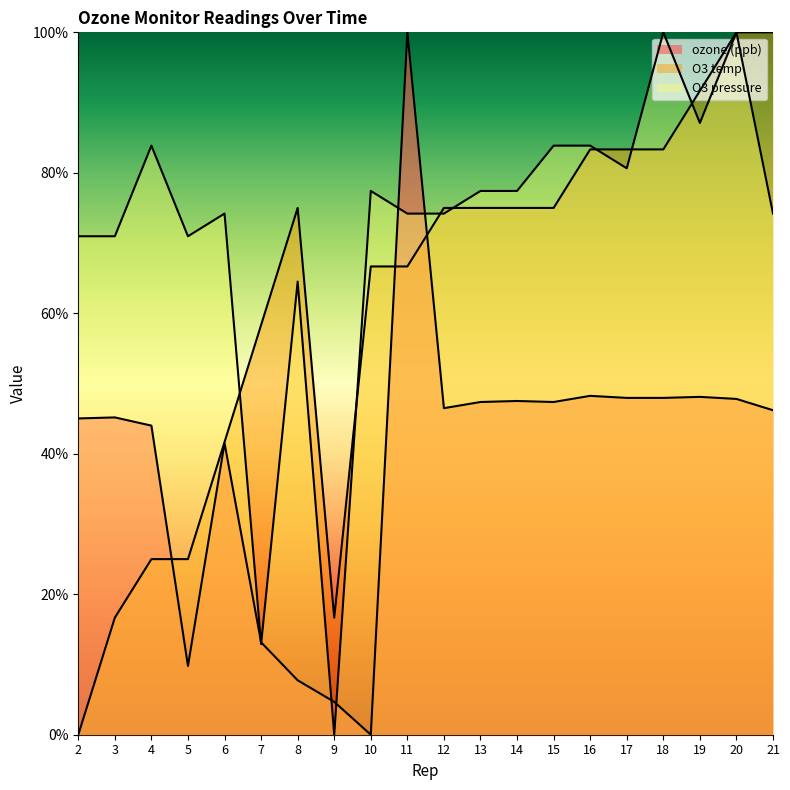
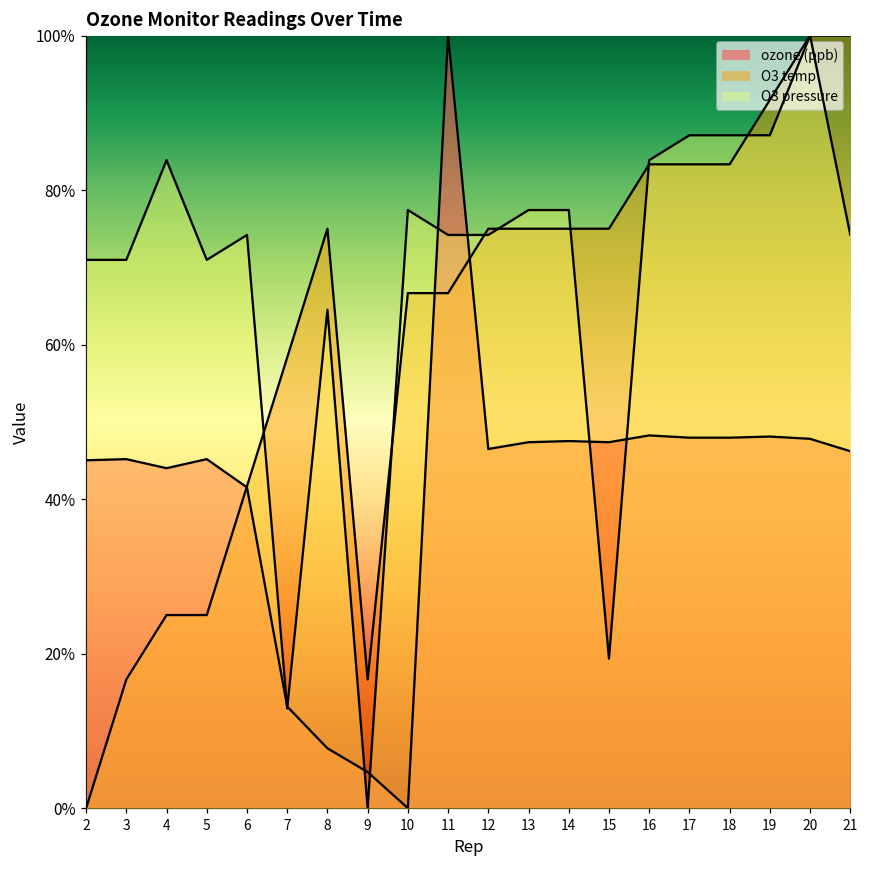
  {
    "ozone (ppb)": {
      "2": "45%",
      "3": "45%",
      "4": "44%",
-     "5": "10%",
+     "5": "45%",
      "8": "8%",
      "9": "5%",
      "10": "0%",
      "11": "100%",
      "12": "46%",
      "13": "47%",
      "14": "48%",
      "15": "47%",
      "16": "48%",
      "17": "48%",
      "18": "48%",
      "19": "48%",
      "20": "48%",
      "21": "46%"
    },
    "O3 temp": {
      "2": "0%",
      "3": "17%",
      "4": "25%",
      "5": "25%",
      "7": "58%",
      "8": "75%",
      "9": "17%",
      "10": "67%",
      "11": "67%",
      "12": "75%",
      "13": "75%",
      "14": "75%",
      "15": "75%",
      "16": "83%",
      "17": "83%",
      "18": "83%",
      "21": "100%"
    },
    "O3 pressure": {
      "2": "71%",
      "3": "71%",
      "4": "84%",
      "5": "71%",
      "6": "74%",
      "8": "65%",
      "9": "0%",
      "10": "77%",
      "11": "74%",
      "12": "74%",
      "13": "77%",
      "14": "77%",
-     "15": "84%",
+     "15": "19%",
      "16": "84%",
-     "17": "81%",
-     "18": "100%",
+     "17": "87%",
+     "18": "87%",
      "19": "87%",
      "21": "74%"
    }
  }
